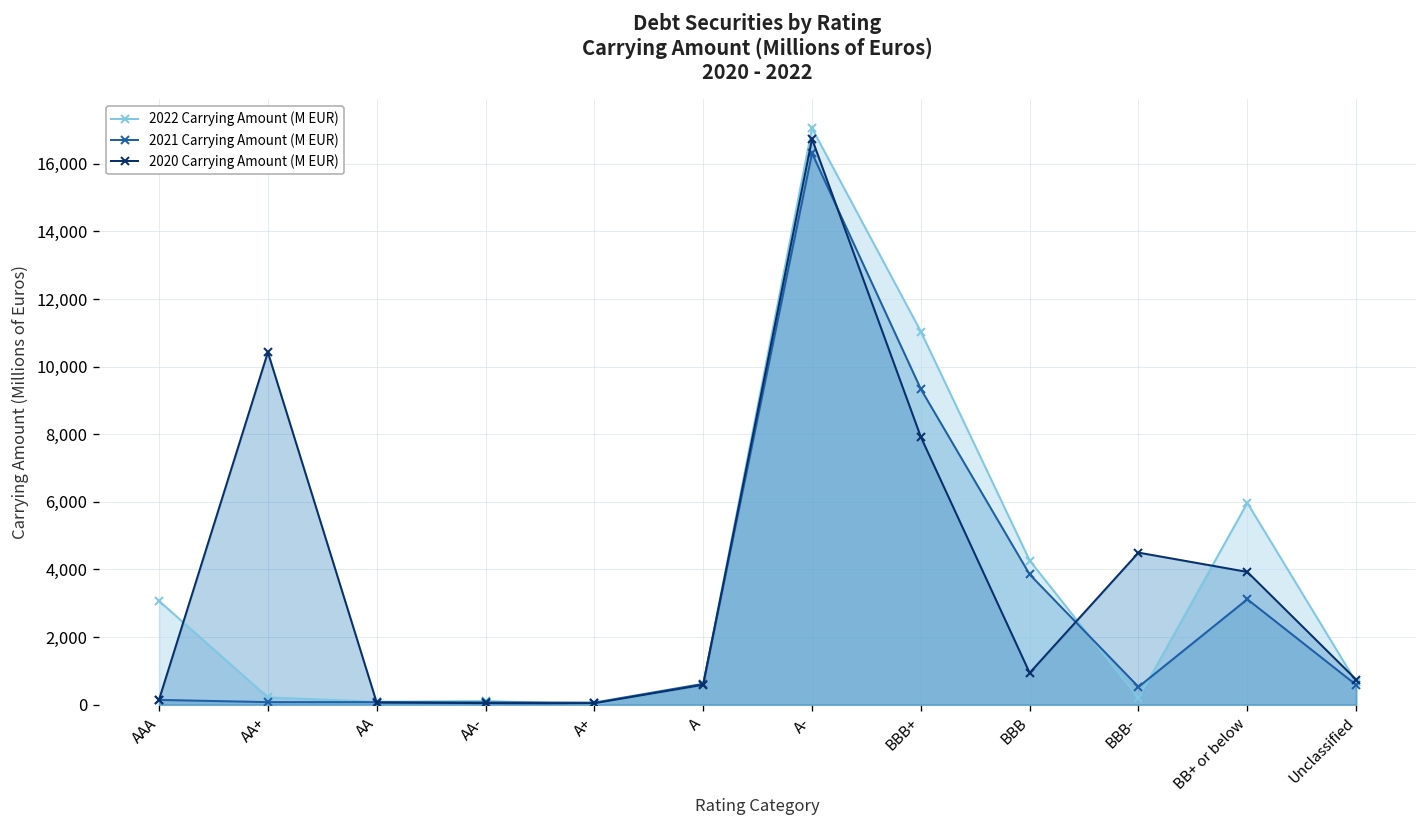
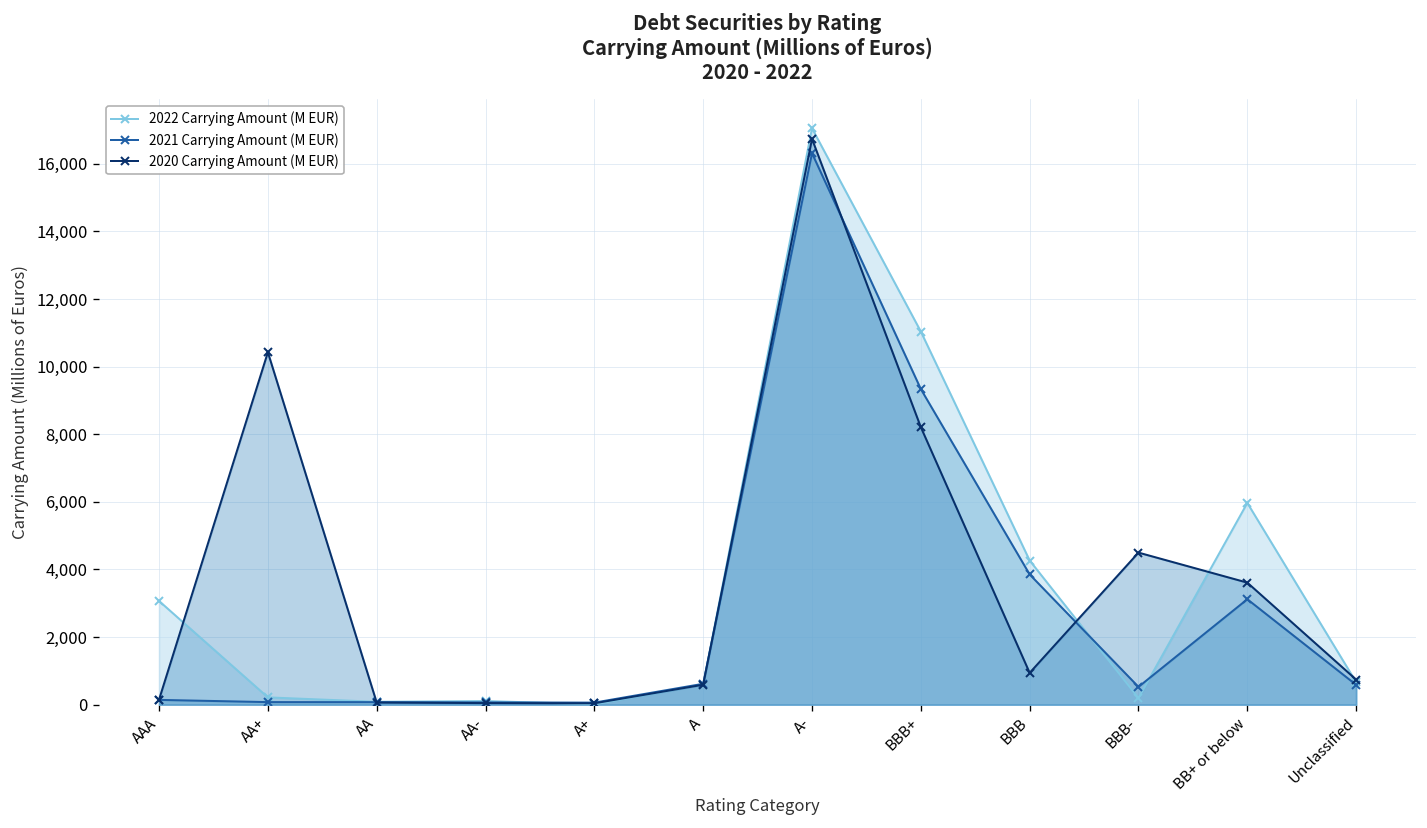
  {
    "2022 Carrying Amount (M EUR)": {
      "AAA": "3,100",
      "AA+": "200",
      "A-": "17,100",
      "BBB+": "11,000",
      "BBB": "4,300",
      "BBB-": "200",
      "BB+ or below": "6,000"
    },
    "2021 Carrying Amount (M EUR)": {
      "AA+": "100",
      "A-": "16,300",
      "BBB+": "9,300",
      "BBB": "3,900",
      "BBB-": "500",
      "BB+ or below": "3,100"
    },
    "2020 Carrying Amount (M EUR)": {
      "AA+": "10,400",
      "A-": "16,700",
-     "BBB+": "7,900",
+     "BBB+": "8,200",
      "BBB": "900",
      "BBB-": "4,500",
-     "BB+ or below": "3,900"
+     "BB+ or below": "3,600"
    }
  }
